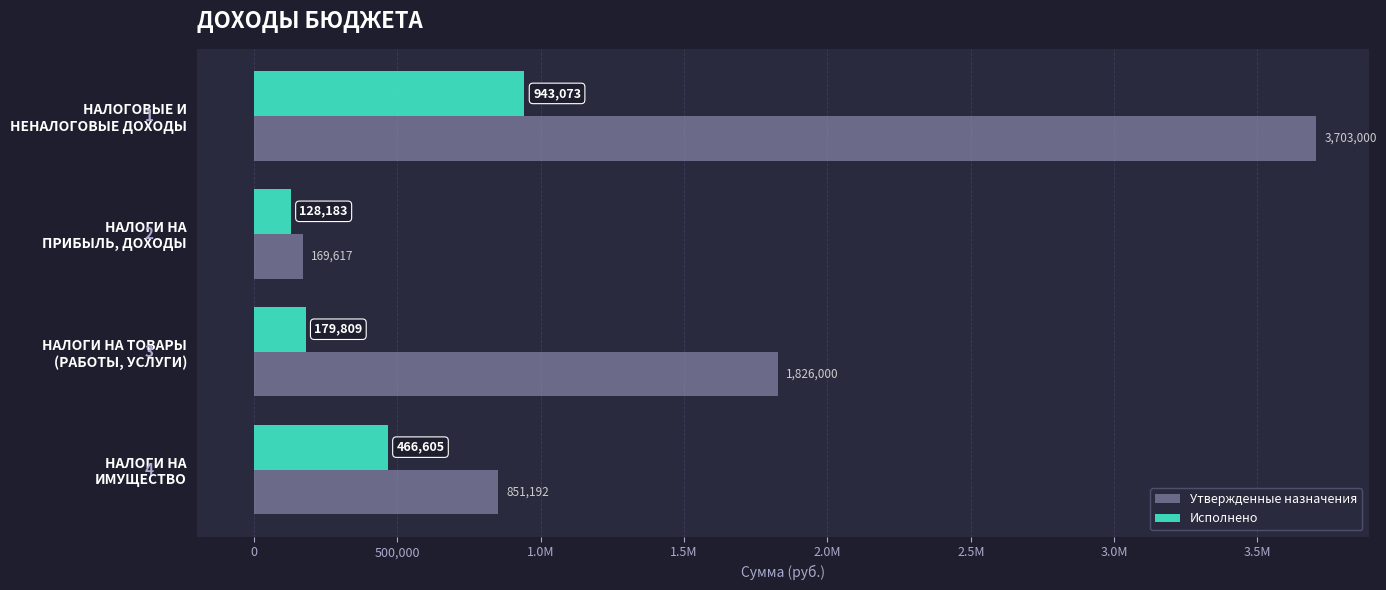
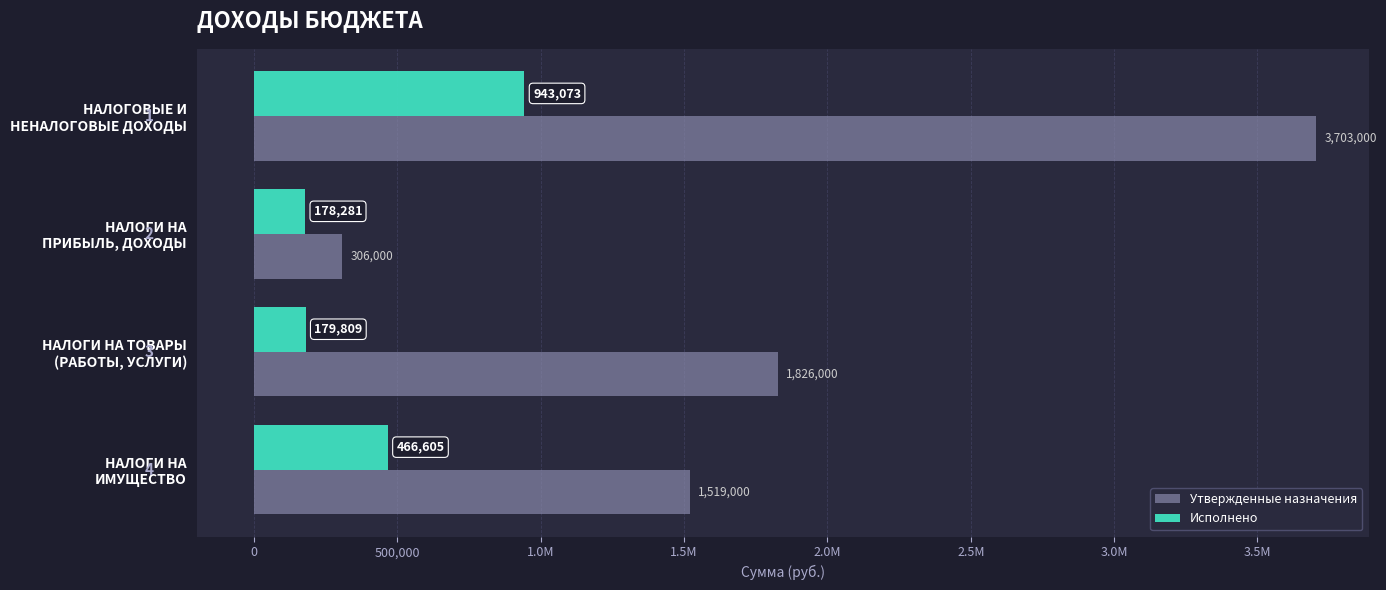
  {
    "Утвержденные назначения": {
      "НАЛОГОВЫЕ И НЕНАЛОГОВЫЕ ДОХОДЫ": "3,703,000",
-     "НАЛОГИ НА ПРИБЫЛЬ, ДОХОДЫ": "169,617",
+     "НАЛОГИ НА ПРИБЫЛЬ, ДОХОДЫ": "306,000",
      "НАЛОГИ НА ТОВАРЫ (РАБОТЫ, УСЛУГИ)": "1,826,000",
-     "НАЛОГИ НА ИМУЩЕСТВО": "851,192"
+     "НАЛОГИ НА ИМУЩЕСТВО": "1,519,000"
    },
    "Исполнено": {
-     "НАЛОГИ НА ПРИБЫЛЬ, ДОХОДЫ": "128,183"
+     "НАЛОГИ НА ПРИБЫЛЬ, ДОХОДЫ": "178,281"
    }
  }
